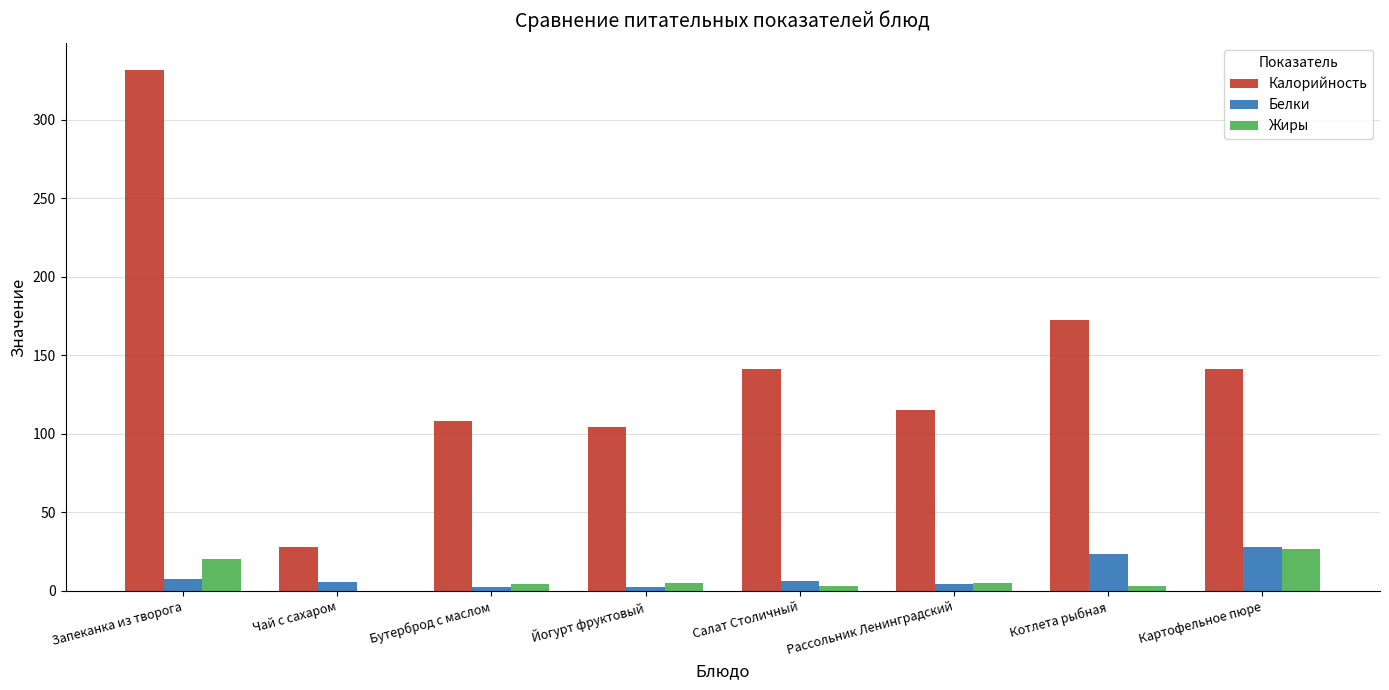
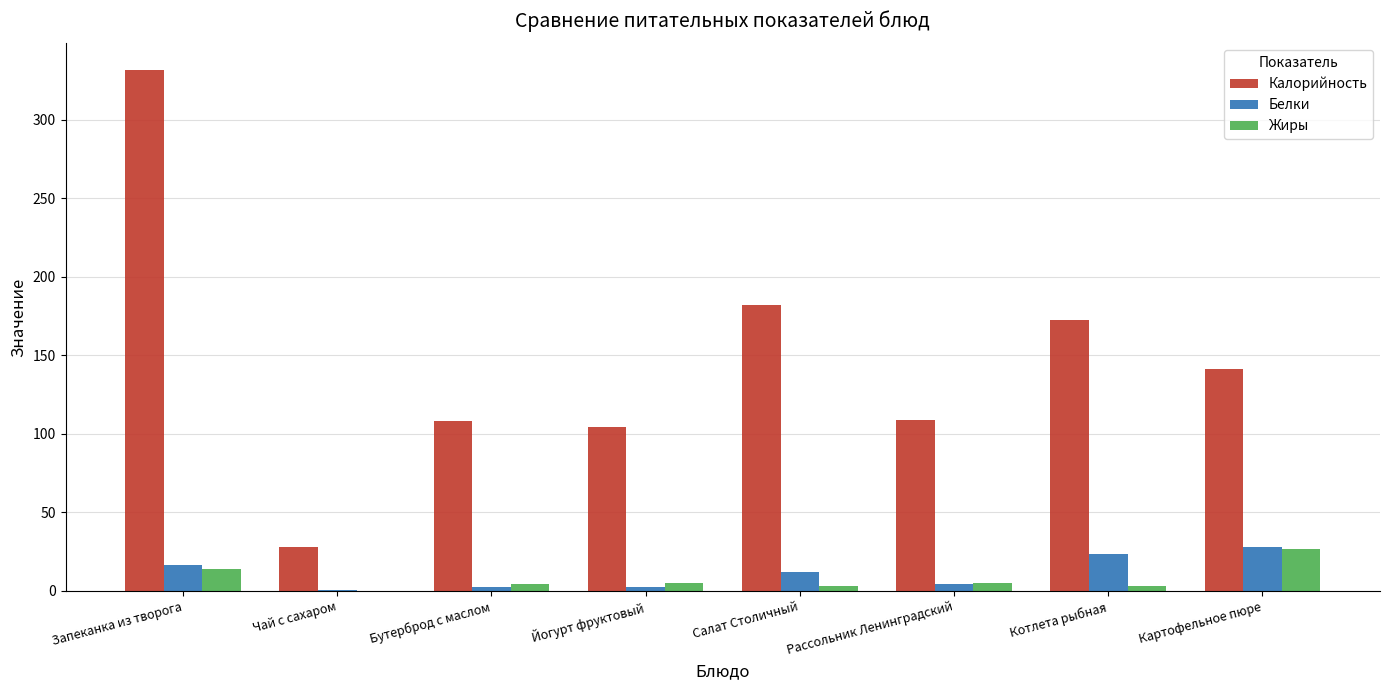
  {
    "Калорийность": {
      "Запеканка из творога": 332,
      "Чай с сахаром": 28,
      "Бутерброд с маслом": 108,
      "Йогурт фруктовый": 104,
-     "Салат Столичный": 141,
-     "Рассольник Ленинградский": 115,
+     "Салат Столичный": 182,
+     "Рассольник Ленинградский": 109,
      "Котлета рыбная": 172,
      "Картофельное пюре": 141
    },
    "Белки": {
-     "Запеканка из творога": 8,
-     "Чай с сахаром": 6,
+     "Запеканка из творога": 17,
+     "Чай с сахаром": 0,
      "Бутерброд с маслом": 2,
      "Йогурт фруктовый": 3,
-     "Салат Столичный": 6,
+     "Салат Столичный": 12,
      "Рассольник Ленинградский": 5,
      "Котлета рыбная": 23,
      "Картофельное пюре": 28
    },
    "Жиры": {
-     "Запеканка из творога": 20,
+     "Запеканка из творога": 14,
      "Чай с сахаром": 0,
      "Бутерброд с маслом": 4,
      "Йогурт фруктовый": 5,
      "Салат Столичный": 3,
      "Рассольник Ленинградский": 5,
      "Котлета рыбная": 3,
      "Картофельное пюре": 27
    }
  }
